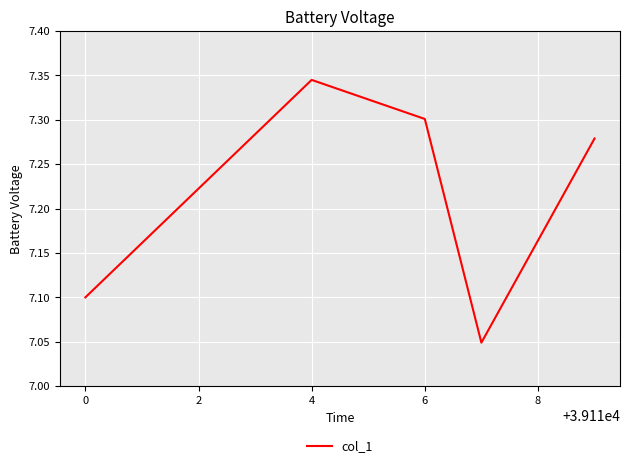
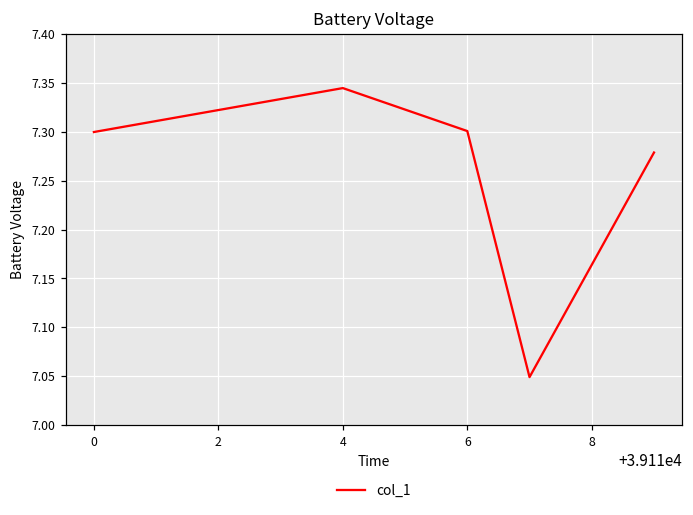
  {
-   "0": 7.1,
+   "0": 7.3,
    "4": 7.35,
    "6": 7.3
  }
